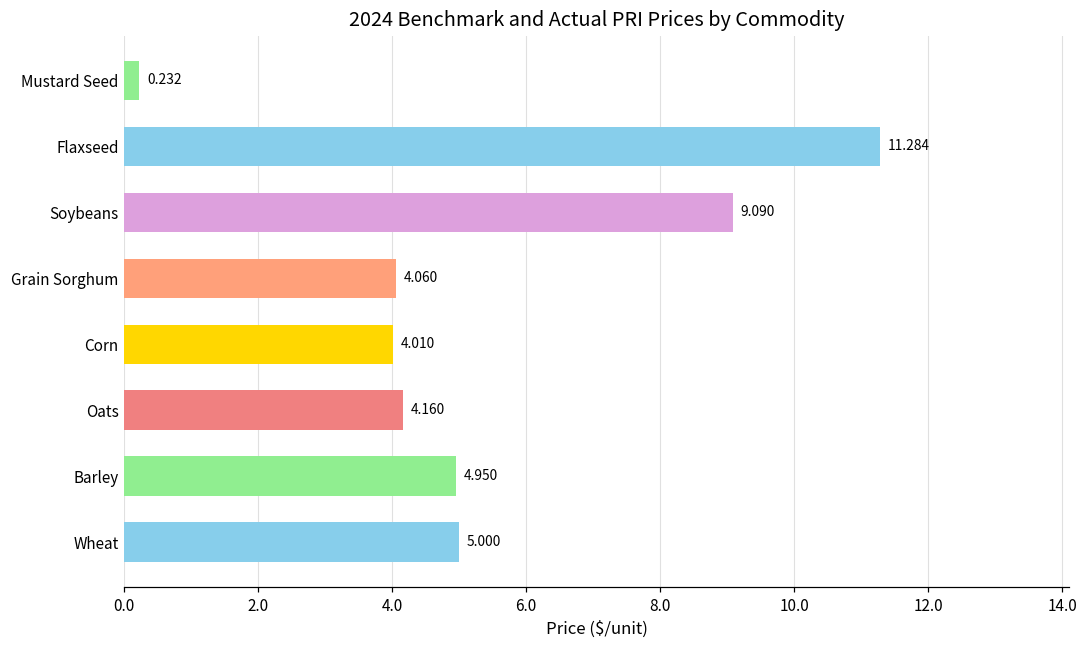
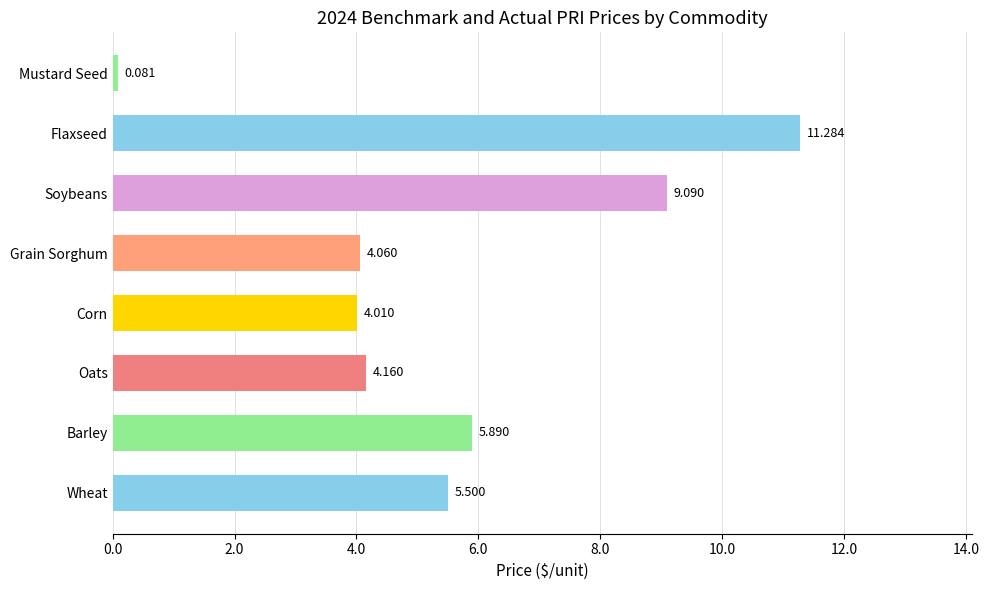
  {
-   "Mustard Seed": 0.232,
+   "Mustard Seed": 0.081,
    "Flaxseed": 11.284,
    "Soybeans": 9.090,
    "Grain Sorghum": 4.060,
    "Corn": 4.010,
    "Oats": 4.160,
-   "Barley": 4.950,
-   "Wheat": 5.000
+   "Barley": 5.890,
+   "Wheat": 5.500
  }
